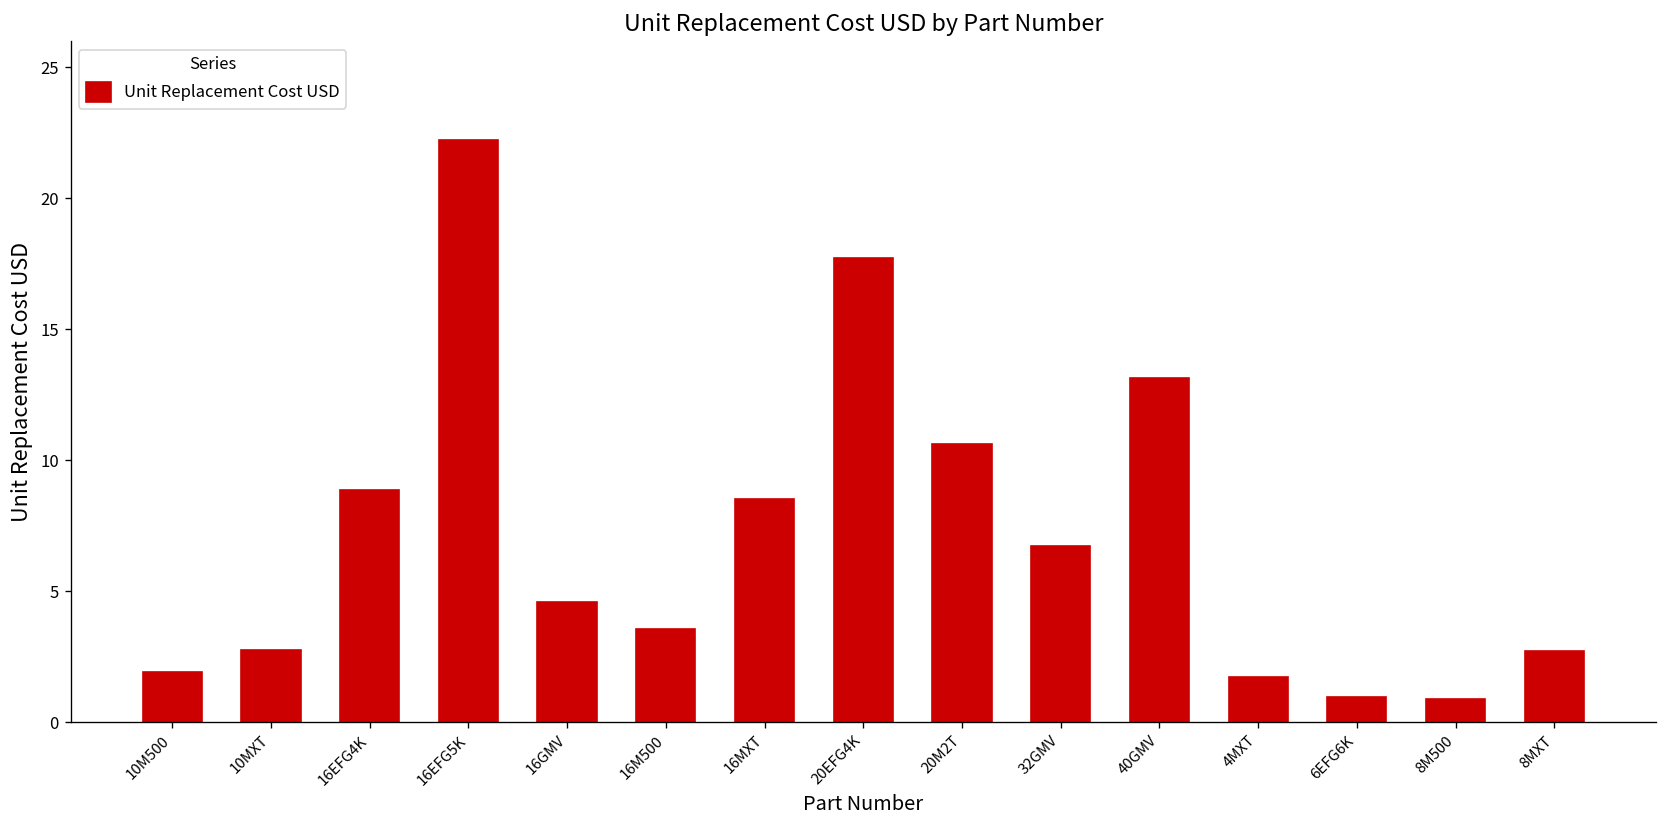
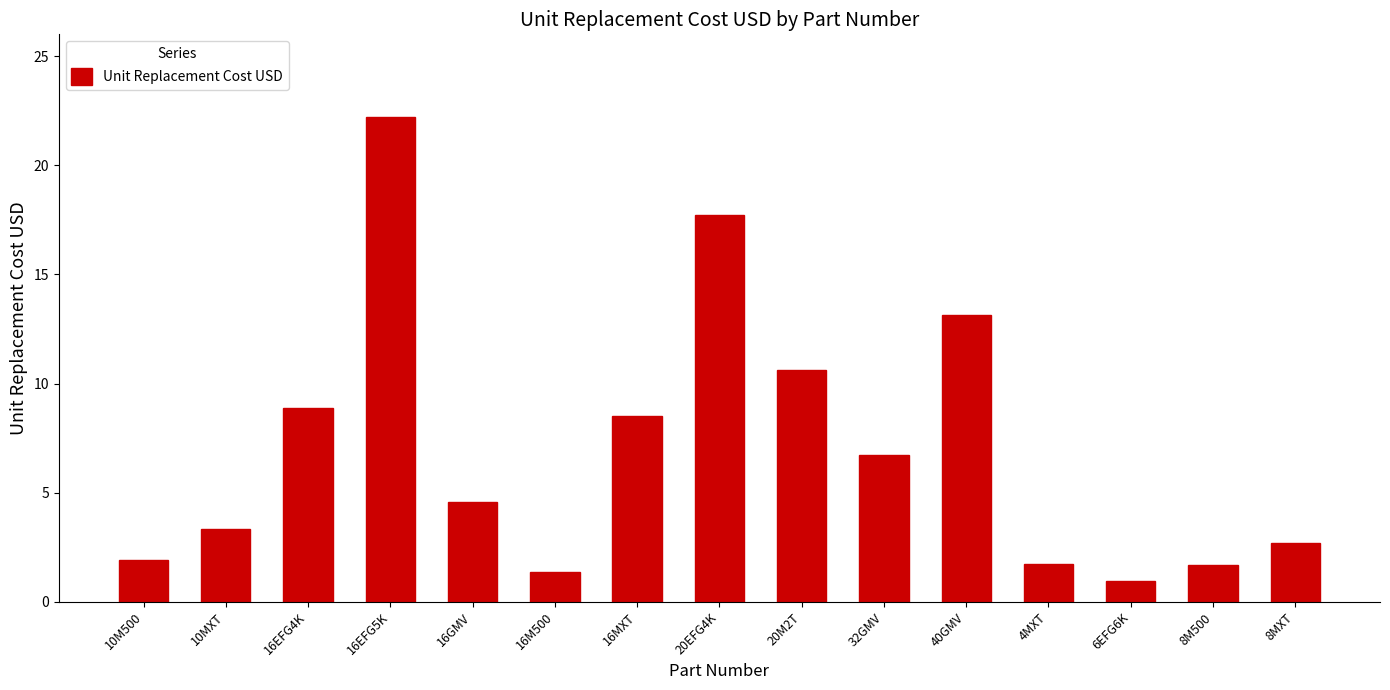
  {
    "10M500": 1.9,
-   "10MXT": 2.8,
+   "10MXT": 3.4,
    "16EFG4K": 8.9,
    "16EFG5K": 22.2,
    "16GMV": 4.6,
-   "16M500": 3.6,
+   "16M500": 1.4,
    "16MXT": 8.5,
    "20EFG4K": 17.7,
    "20M2T": 10.6,
    "32GMV": 6.7,
    "40GMV": 13.1,
    "4MXT": 1.7,
    "6EFG6K": 1.0,
-   "8M500": 0.9,
+   "8M500": 1.7,
    "8MXT": 2.7
  }
